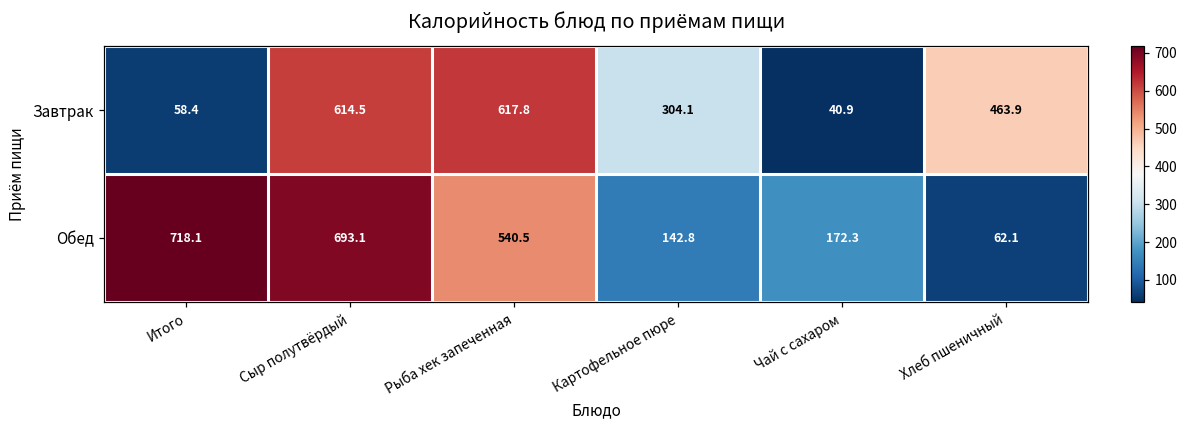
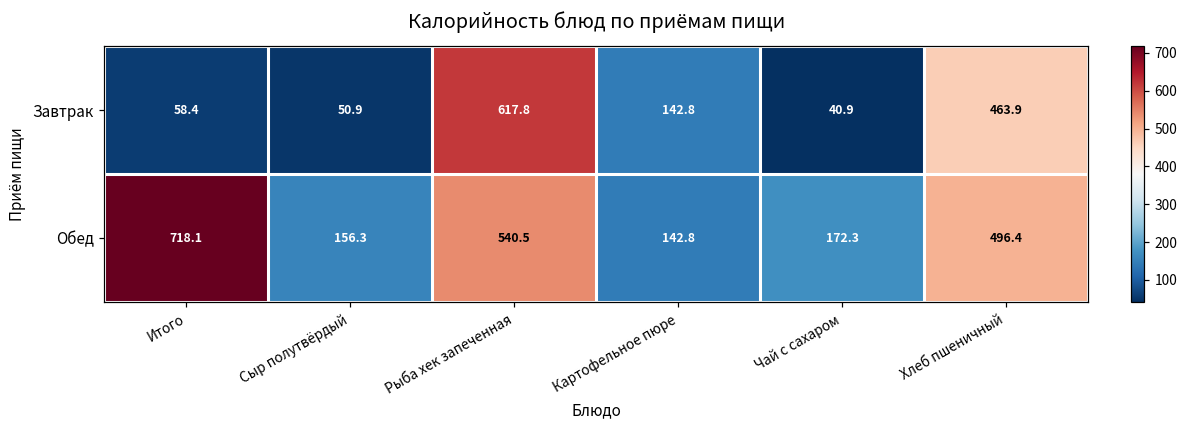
  {
    "Завтрак": {
      "Итого": 58.4,
-     "Сыр полутвёрдый": 614.5,
+     "Сыр полутвёрдый": 50.9,
      "Рыба хек запеченная": 617.8,
-     "Картофельное пюре": 304.1,
+     "Картофельное пюре": 142.8,
      "Чай с сахаром": 40.9,
      "Хлеб пшеничный": 463.9
    },
    "Обед": {
      "Итого": 718.1,
-     "Сыр полутвёрдый": 693.1,
+     "Сыр полутвёрдый": 156.3,
      "Рыба хек запеченная": 540.5,
      "Картофельное пюре": 142.8,
      "Чай с сахаром": 172.3,
-     "Хлеб пшеничный": 62.1
+     "Хлеб пшеничный": 496.4
    }
  }
